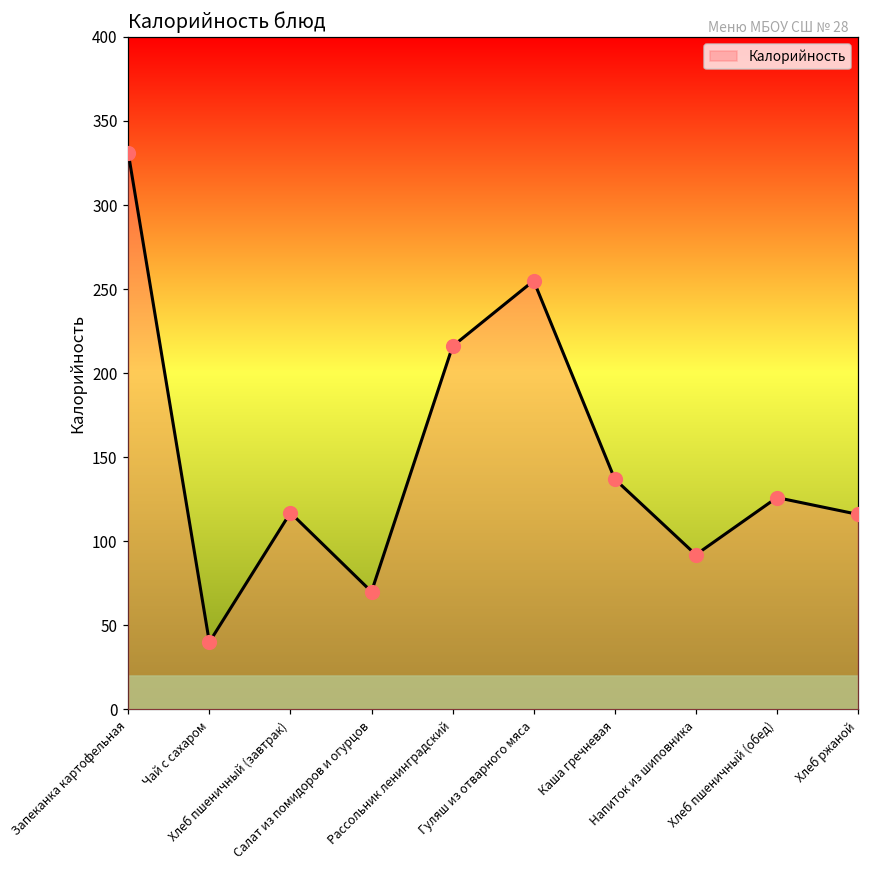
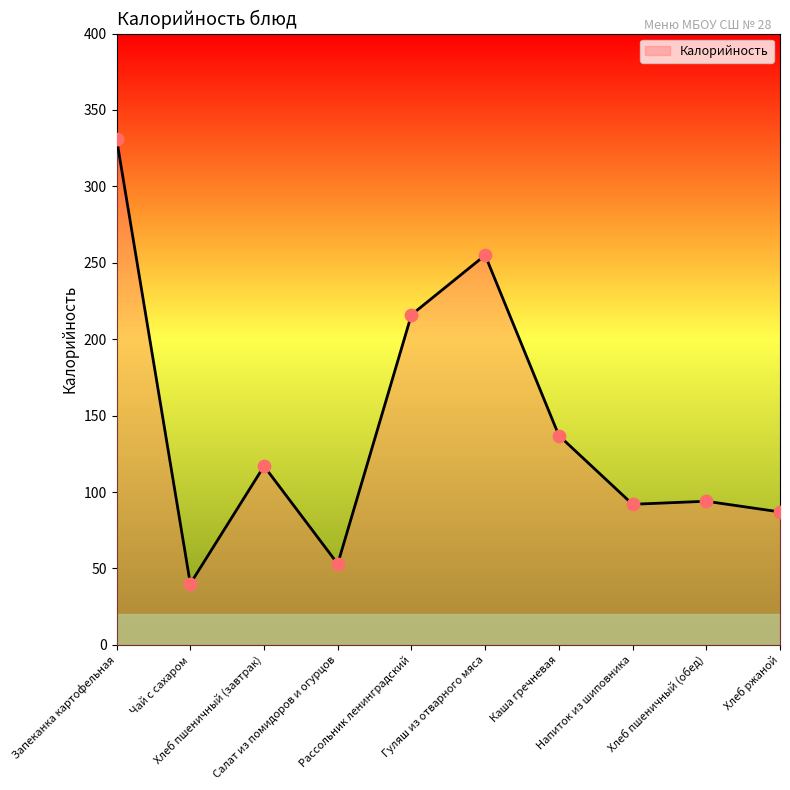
  {
    "Запеканка картофельная": 331,
    "Чай с сахаром": 40,
    "Хлеб пшеничный (завтрак)": 117,
-   "Салат из помидоров и огурцов": 70,
+   "Салат из помидоров и огурцов": 53,
    "Рассольник ленинградский": 216,
    "Гуляш из отварного мяса": 255,
    "Каша гречневая": 137,
    "Напиток из шиповника": 92,
-   "Хлеб пшеничный (обед)": 126,
-   "Хлеб ржаной": 116
+   "Хлеб пшеничный (обед)": 94,
+   "Хлеб ржаной": 87
  }
